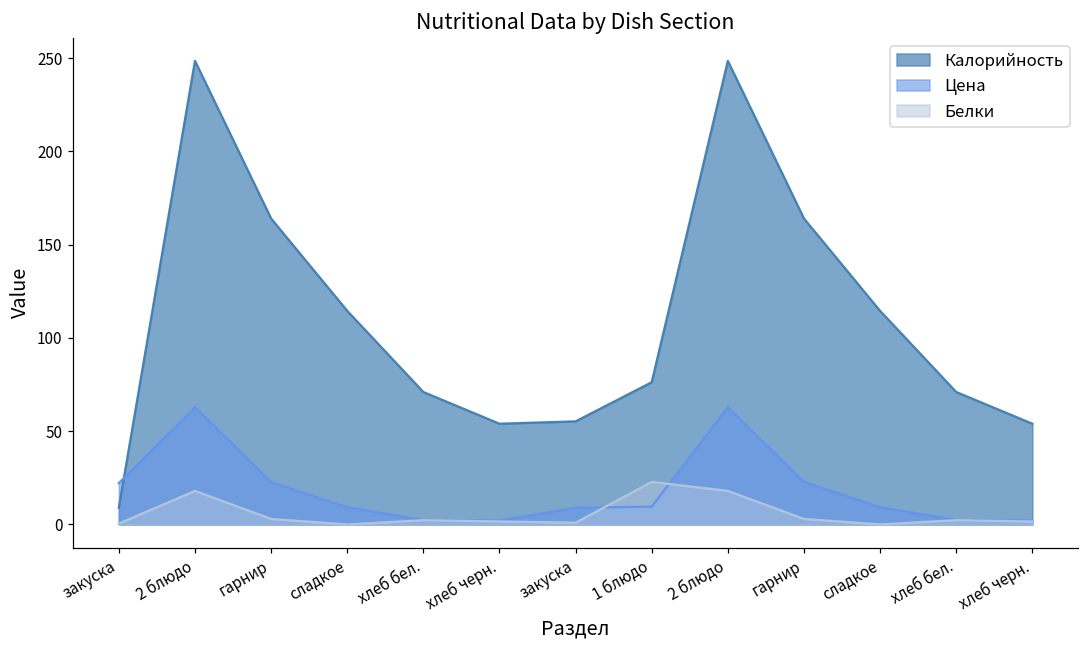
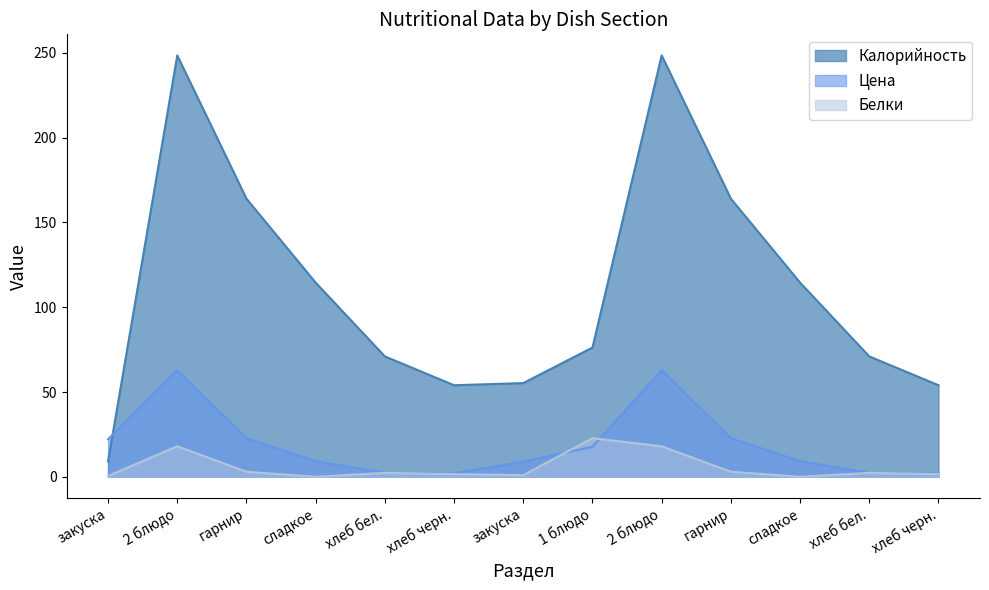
  {
    "Калорийность": {
      "1 блюдо": 76
    },
    "Цена": {
-     "1 блюдо": 10
+     "1 блюдо": 18
    },
    "Белки": {
      "1 блюдо": 23
    }
  }
